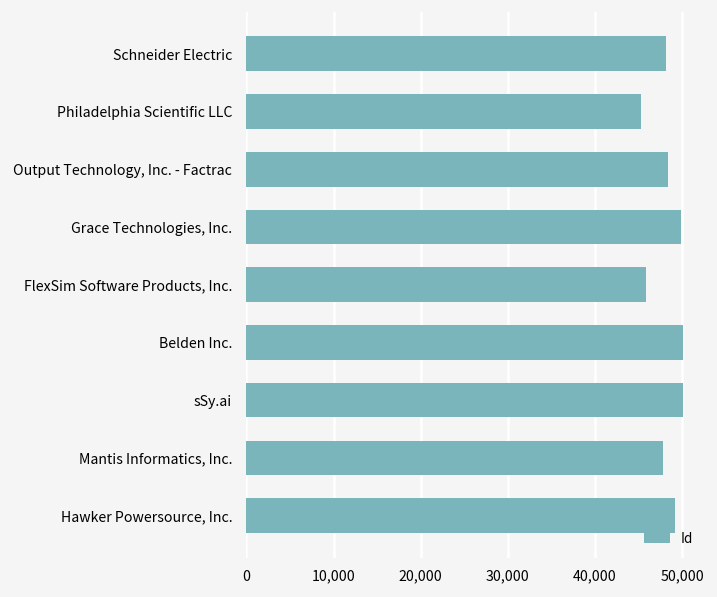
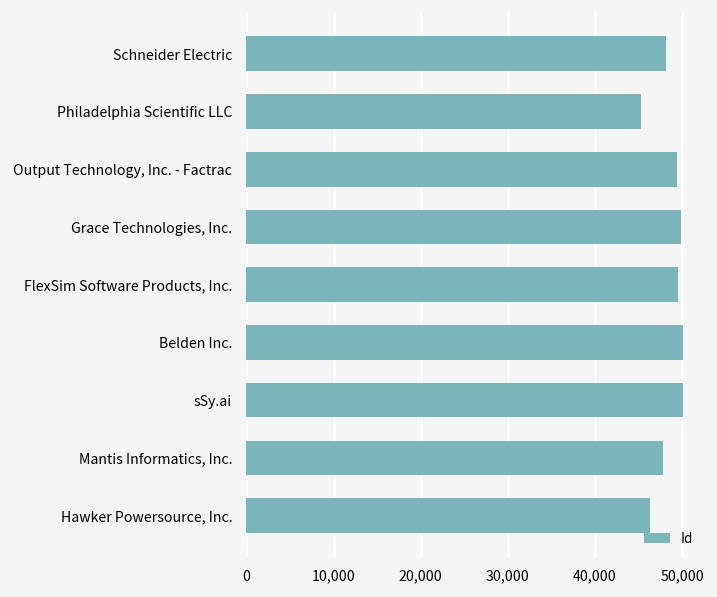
  {
    "Schneider Electric": "48,000",
    "Philadelphia Scientific LLC": "45,000",
-   "Output Technology, Inc. - Factrac": "48,000",
+   "Output Technology, Inc. - Factrac": "49,000",
    "Grace Technologies, Inc.": "50,000",
-   "FlexSim Software Products, Inc.": "46,000",
+   "FlexSim Software Products, Inc.": "50,000",
    "Belden Inc.": "50,000",
    "sSy.ai": "50,000",
    "Mantis Informatics, Inc.": "48,000",
-   "Hawker Powersource, Inc.": "49,000"
+   "Hawker Powersource, Inc.": "46,000"
  }
